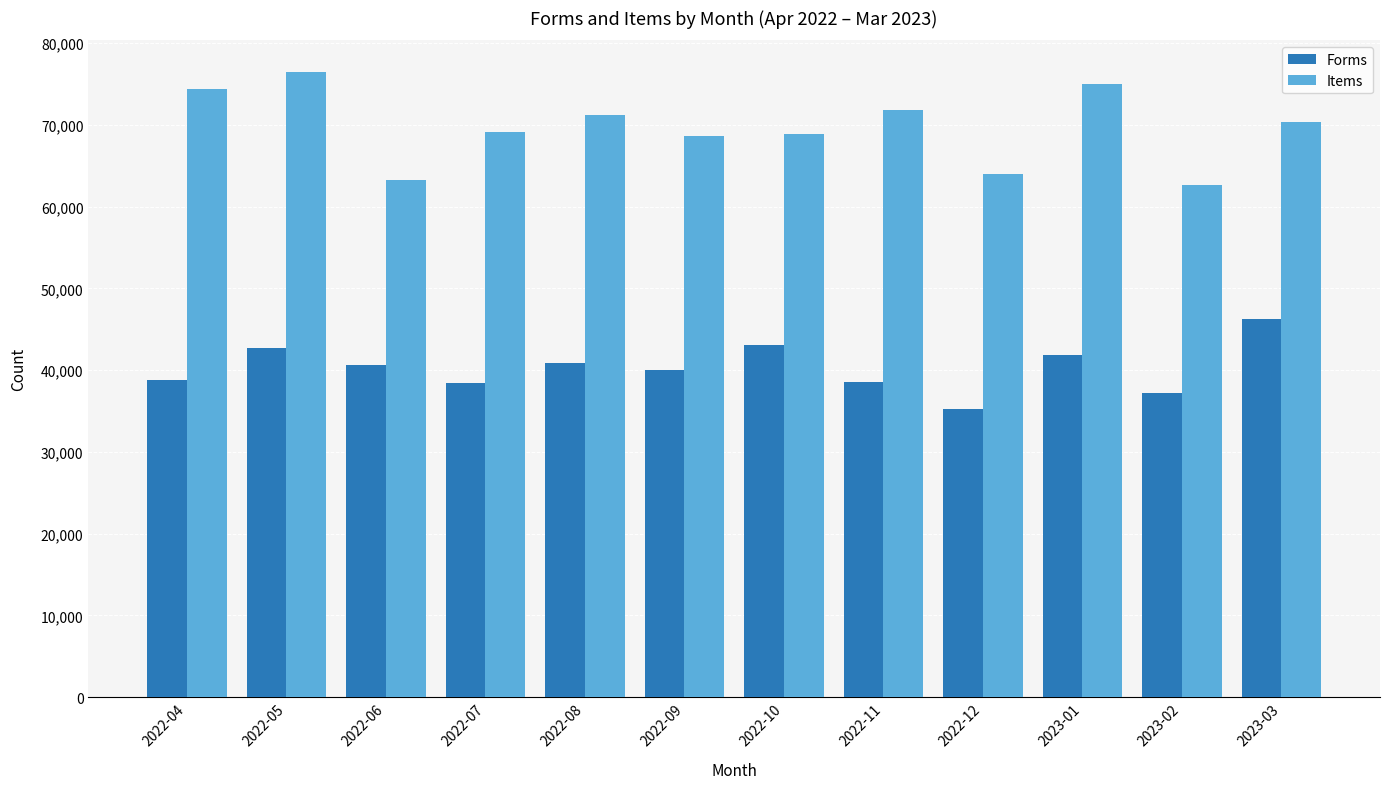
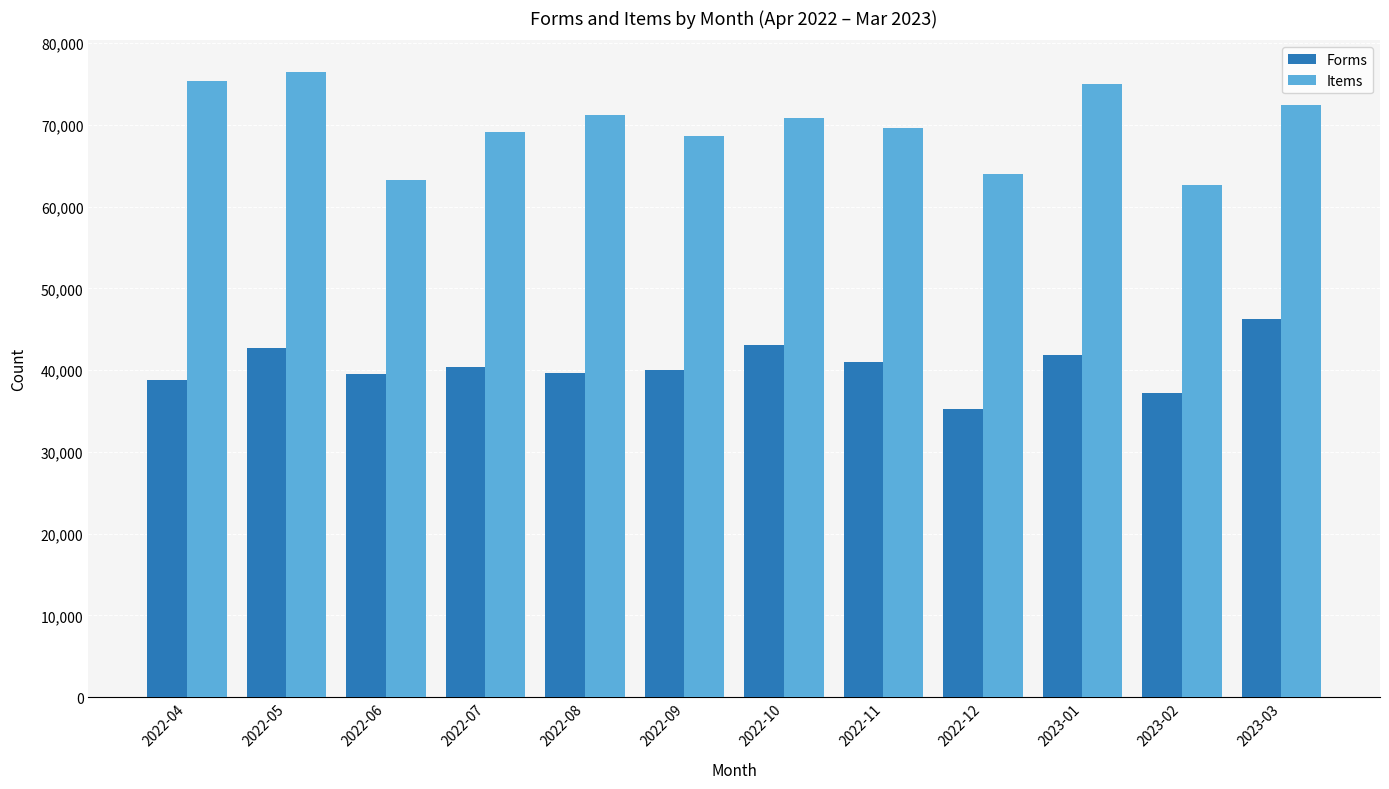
  {
    "Forms": {
      "2022-04": "39,000",
      "2022-05": "43,000",
-     "2022-06": "41,000",
-     "2022-07": "38,000",
-     "2022-08": "41,000",
+     "2022-06": "39,000",
+     "2022-07": "40,000",
+     "2022-08": "40,000",
      "2022-09": "40,000",
      "2022-10": "43,000",
-     "2022-11": "39,000",
+     "2022-11": "41,000",
      "2022-12": "35,000",
      "2023-01": "42,000",
      "2023-02": "37,000",
      "2023-03": "46,000"
    },
    "Items": {
-     "2022-04": "74,000",
+     "2022-04": "75,000",
      "2022-05": "77,000",
      "2022-06": "63,000",
      "2022-07": "69,000",
      "2022-08": "71,000",
      "2022-09": "69,000",
-     "2022-10": "69,000",
-     "2022-11": "72,000",
+     "2022-10": "71,000",
+     "2022-11": "70,000",
      "2022-12": "64,000",
      "2023-01": "75,000",
      "2023-02": "63,000",
-     "2023-03": "70,000"
+     "2023-03": "72,000"
    }
  }
